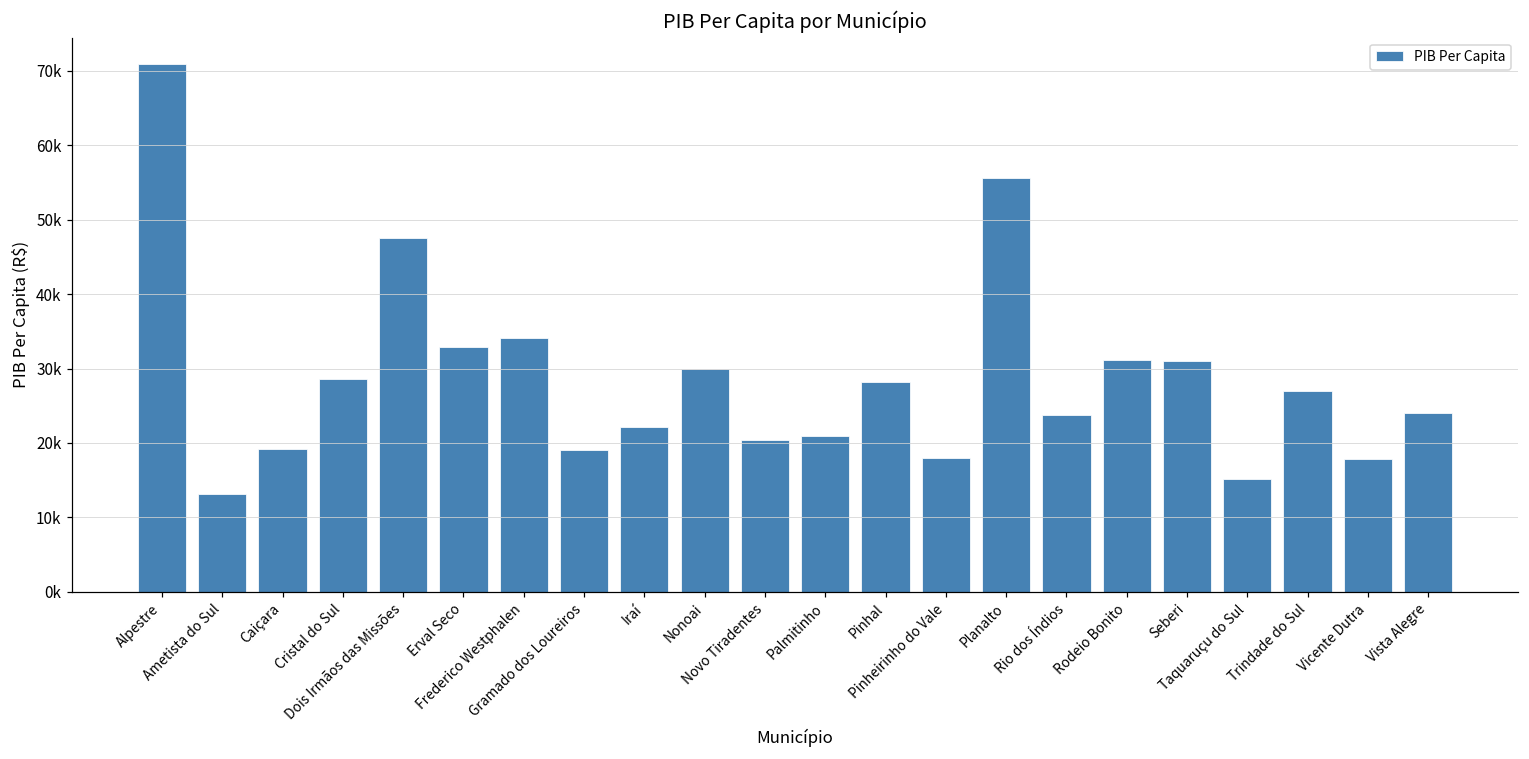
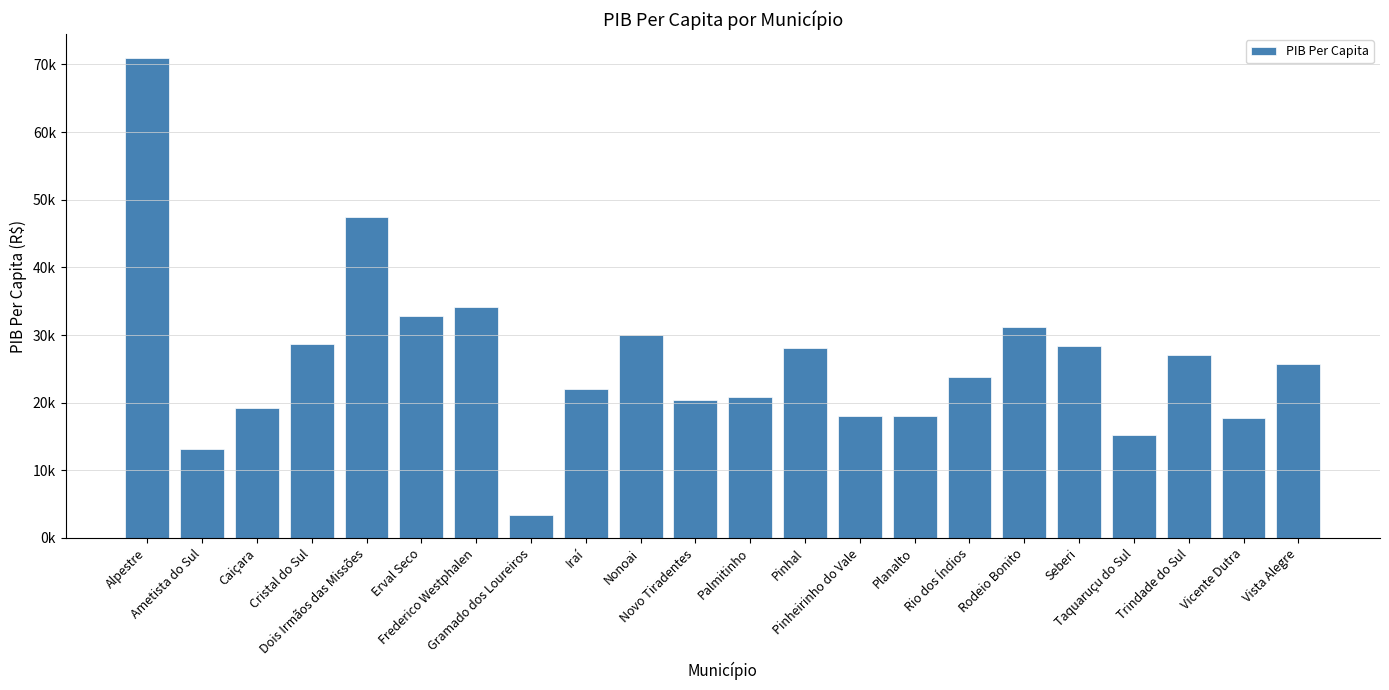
  {
    "Alpestre": 71000,
    "Ametista do Sul": 13000,
    "Caiçara": 19000,
    "Cristal do Sul": 29000,
    "Dois Irmãos das Missões": 47000,
    "Erval Seco": 33000,
    "Frederico Westphalen": 34000,
-   "Gramado dos Loureiros": 19000,
+   "Gramado dos Loureiros": 3000,
    "Iraí": 22000,
    "Nonoai": 30000,
    "Novo Tiradentes": 20000,
    "Palmitinho": 21000,
    "Pinhal": 28000,
    "Pinheirinho do Vale": 18000,
-   "Planalto": 56000,
+   "Planalto": 18000,
    "Rio dos Índios": 24000,
    "Rodeio Bonito": 31000,
-   "Seberi": 31000,
+   "Seberi": 28000,
    "Taquaruçu do Sul": 15000,
    "Trindade do Sul": 27000,
    "Vicente Dutra": 18000,
-   "Vista Alegre": 24000
+   "Vista Alegre": 26000
  }
